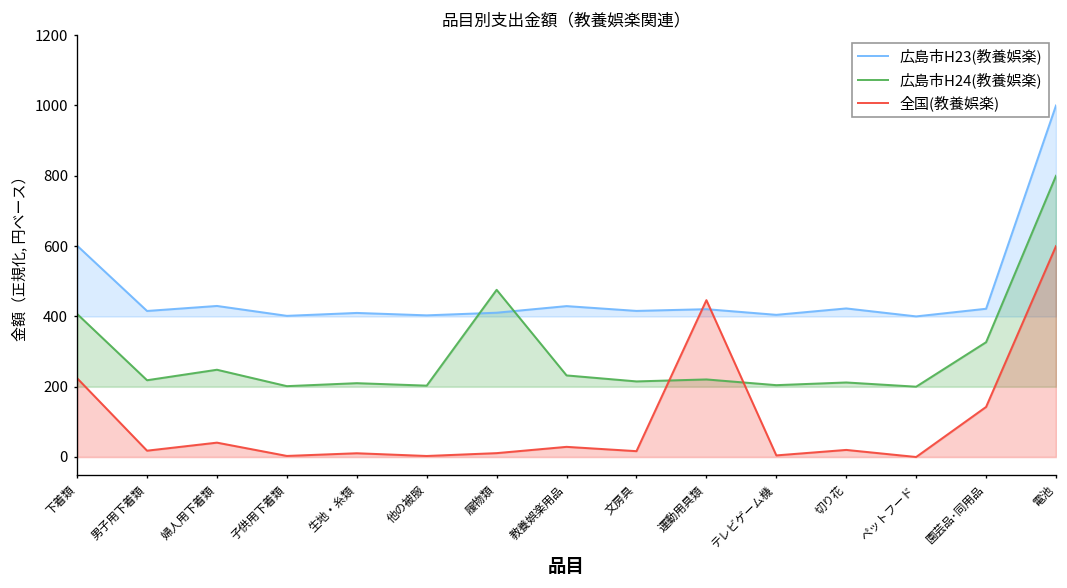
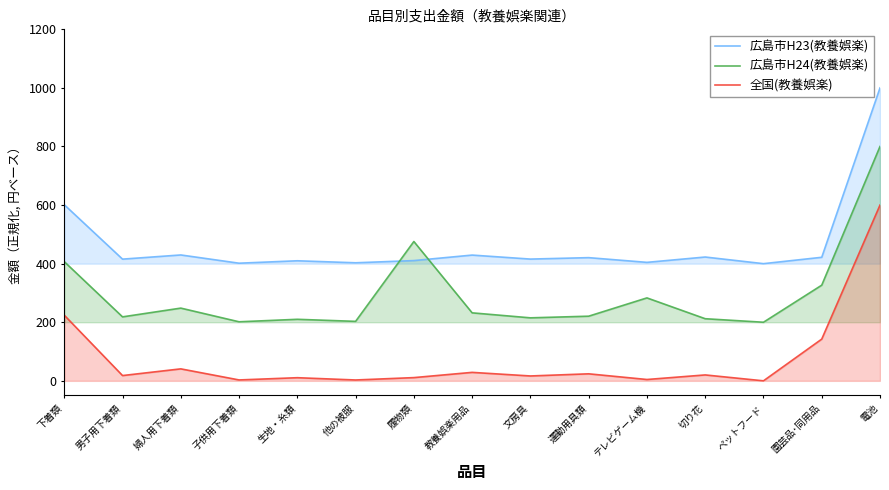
  {
    "広島市H23(教養娯楽)": {
      "下着類": 600,
      "男子用下着類": 420,
      "婦人用下着類": 430,
      "子供用下着類": 400,
      "生地・糸類": 410,
      "他の被服": 400,
      "履物類": 410,
      "教養娯楽用品": 430,
      "文房具": 420,
      "運動用具類": 420,
      "テレビゲーム機": 400,
      "切り花": 420,
      "ペットフード": 400,
      "園芸品･同用品": 420,
      "電池": 1000
    },
    "広島市H24(教養娯楽)": {
      "下着類": 410,
      "男子用下着類": 220,
      "婦人用下着類": 250,
      "子供用下着類": 200,
      "生地・糸類": 210,
      "他の被服": 200,
      "履物類": 480,
      "教養娯楽用品": 230,
      "文房具": 220,
      "運動用具類": 220,
-     "テレビゲーム機": 200,
+     "テレビゲーム機": 280,
      "切り花": 210,
      "ペットフード": 200,
      "園芸品･同用品": 330,
      "電池": 800
    },
    "全国(教養娯楽)": {
      "下着類": 220,
      "男子用下着類": 20,
      "婦人用下着類": 40,
      "子供用下着類": 0,
      "生地・糸類": 10,
      "他の被服": 0,
      "履物類": 10,
      "教養娯楽用品": 30,
      "文房具": 20,
-     "運動用具類": 450,
+     "運動用具類": 20,
      "テレビゲーム機": 0,
      "切り花": 20,
      "ペットフード": 0,
      "園芸品･同用品": 140,
      "電池": 600
    }
  }
